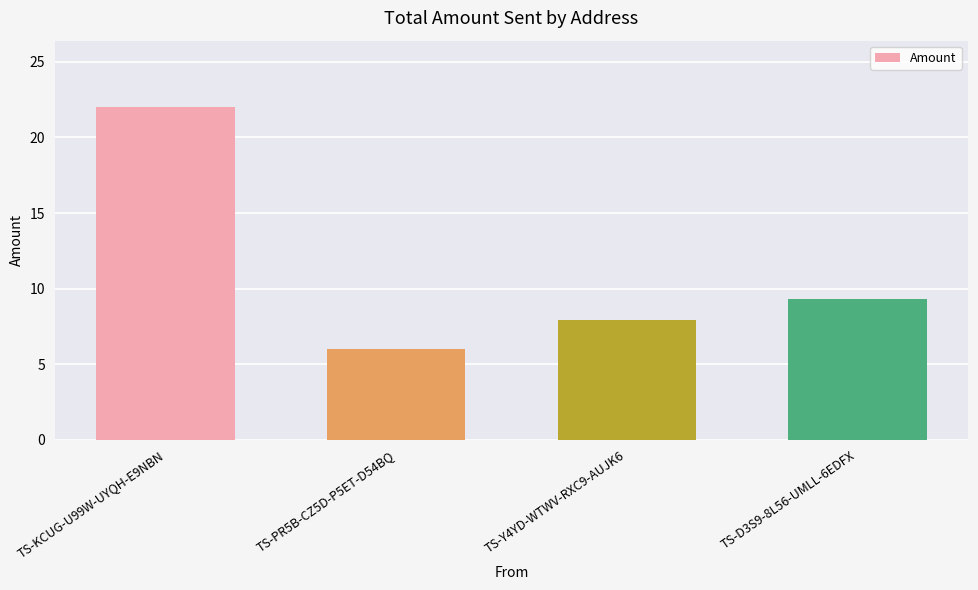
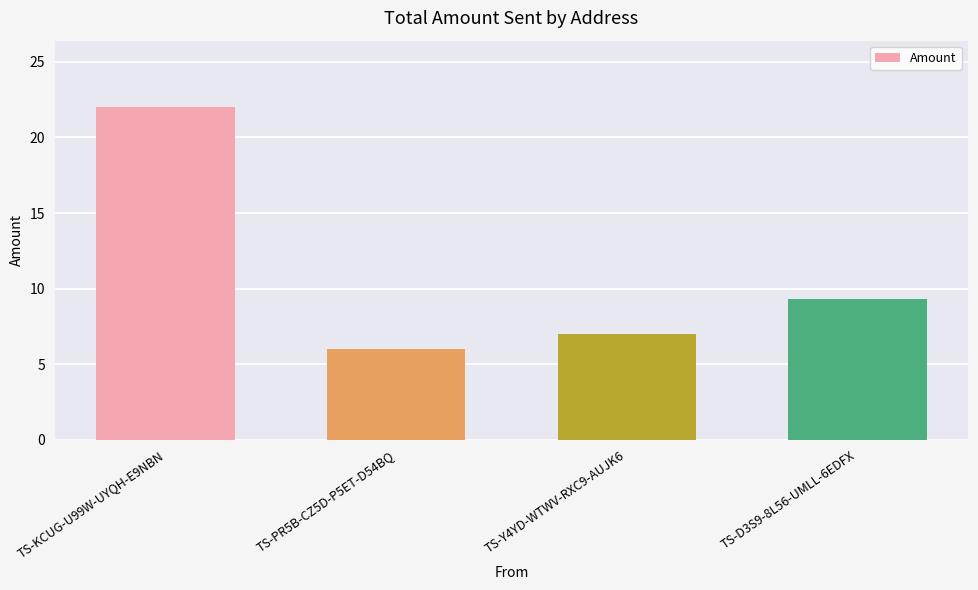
  {
    "TS-KCUG-U99W-UYQH-E9NBN": 22.0,
    "TS-PR5B-CZ5D-P5ET-D54BQ": 6.0,
-   "TS-Y4YD-WTWV-RXC9-AUJK6": 7.9,
+   "TS-Y4YD-WTWV-RXC9-AUJK6": 7.0,
    "TS-D3S9-8L56-UMLL-6EDFX": 9.3
  }
